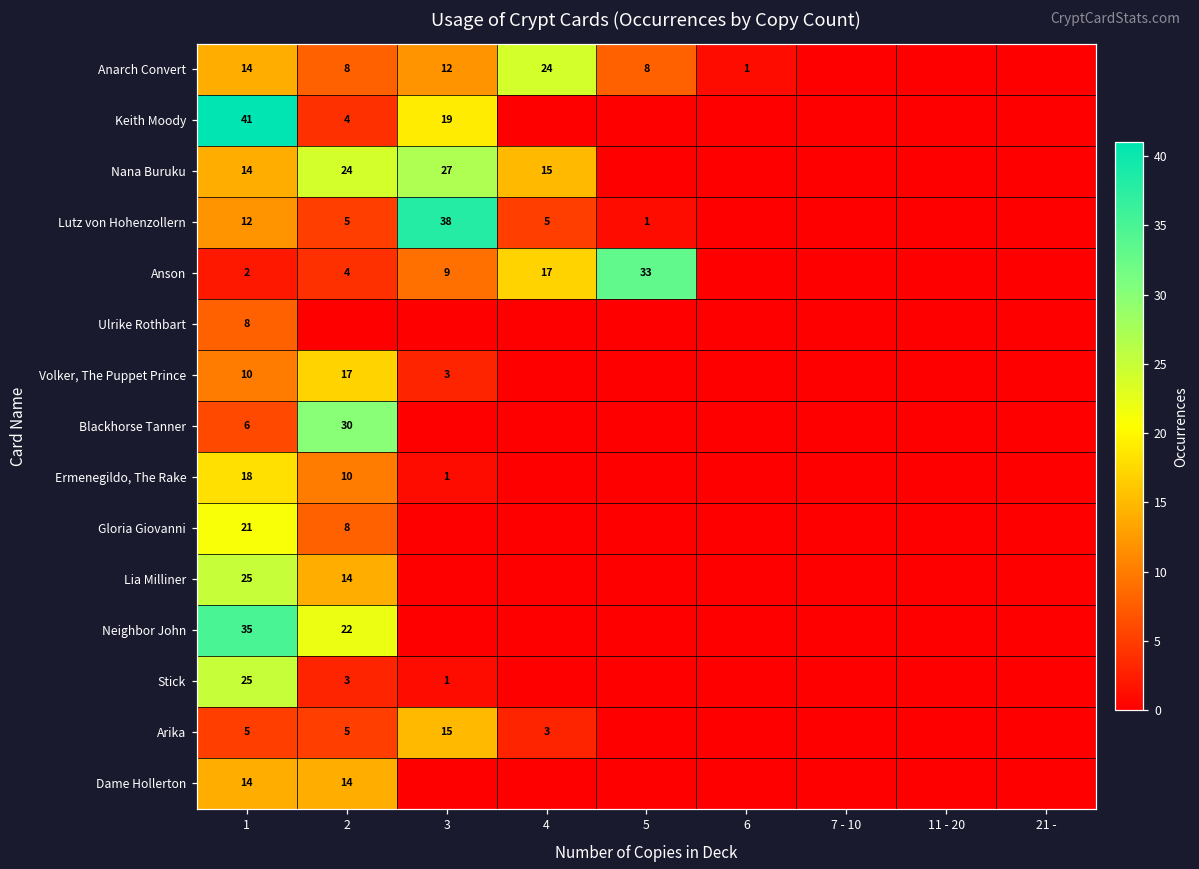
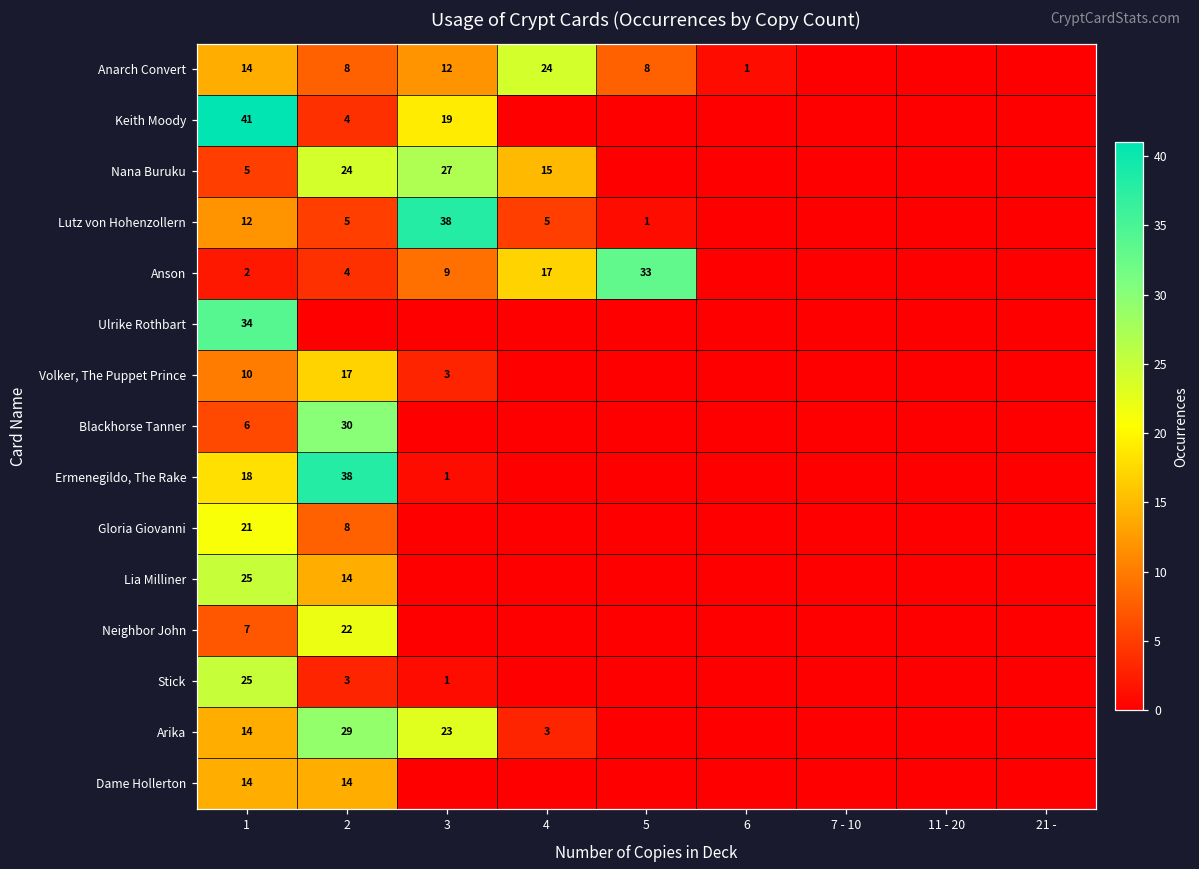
  {
    "Anarch Convert": {
      "1": 14,
      "2": 8,
      "3": 12,
      "4": 24,
      "5": 8,
      "6": 1
    },
    "Keith Moody": {
      "1": 41,
      "2": 4,
      "3": 19
    },
    "Nana Buruku": {
-     "1": 14,
+     "1": 5,
      "2": 24,
      "3": 27,
      "4": 15
    },
    "Lutz von Hohenzollern": {
      "1": 12,
      "2": 5,
      "3": 38,
      "4": 5,
      "5": 1
    },
    "Anson": {
      "1": 2,
      "2": 4,
      "3": 9,
      "4": 17,
      "5": 33
    },
    "Ulrike Rothbart": {
-     "1": 8
+     "1": 34
    },
    "Volker, The Puppet Prince": {
      "1": 10,
      "2": 17,
      "3": 3
    },
    "Blackhorse Tanner": {
      "1": 6,
      "2": 30
    },
    "Ermenegildo, The Rake": {
      "1": 18,
-     "2": 10,
+     "2": 38,
      "3": 1
    },
    "Gloria Giovanni": {
      "1": 21,
      "2": 8
    },
    "Lia Milliner": {
      "1": 25,
      "2": 14
    },
    "Neighbor John": {
-     "1": 35,
+     "1": 7,
      "2": 22
    },
    "Stick": {
      "1": 25,
      "2": 3,
      "3": 1
    },
    "Arika": {
-     "1": 5,
-     "2": 5,
-     "3": 15,
+     "1": 14,
+     "2": 29,
+     "3": 23,
      "4": 3
    },
    "Dame Hollerton": {
      "1": 14,
      "2": 14
    }
  }
